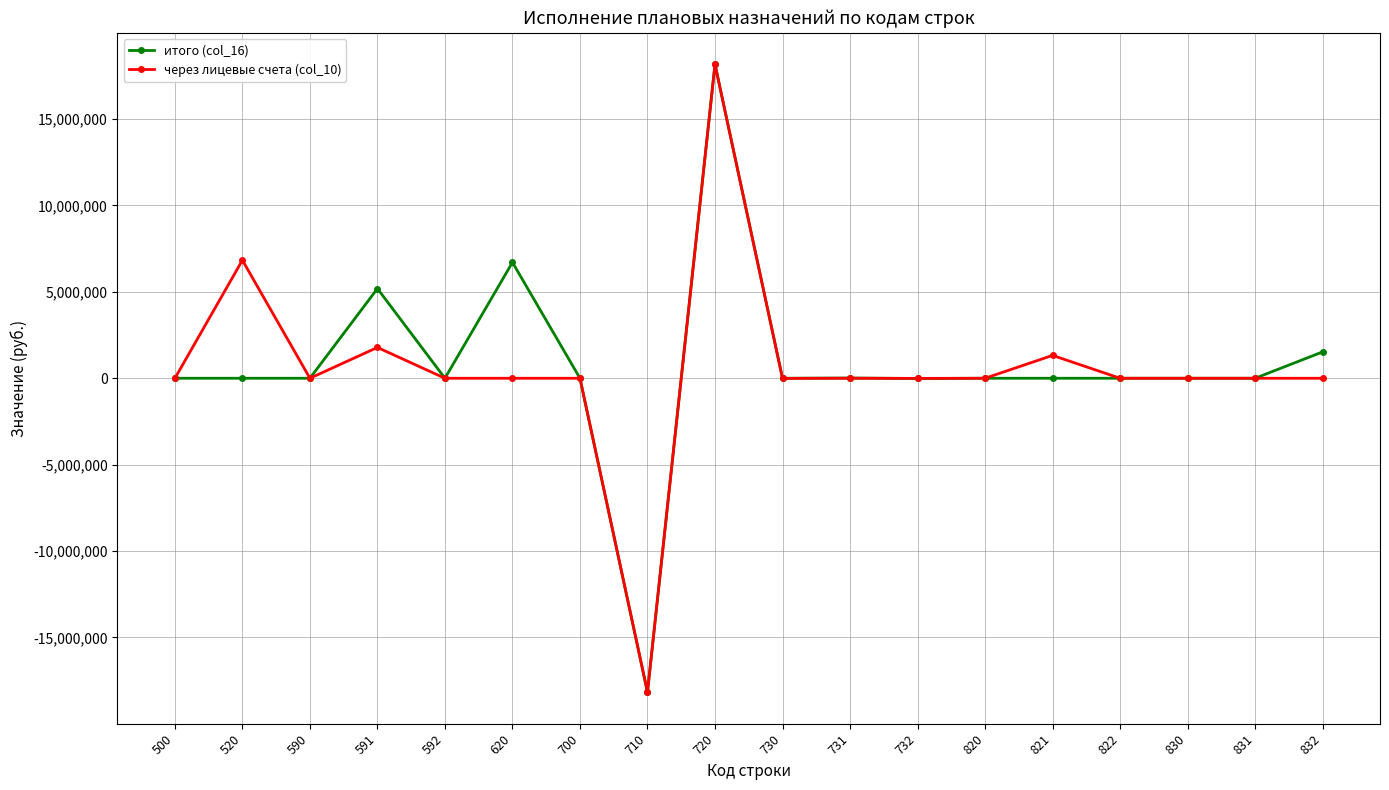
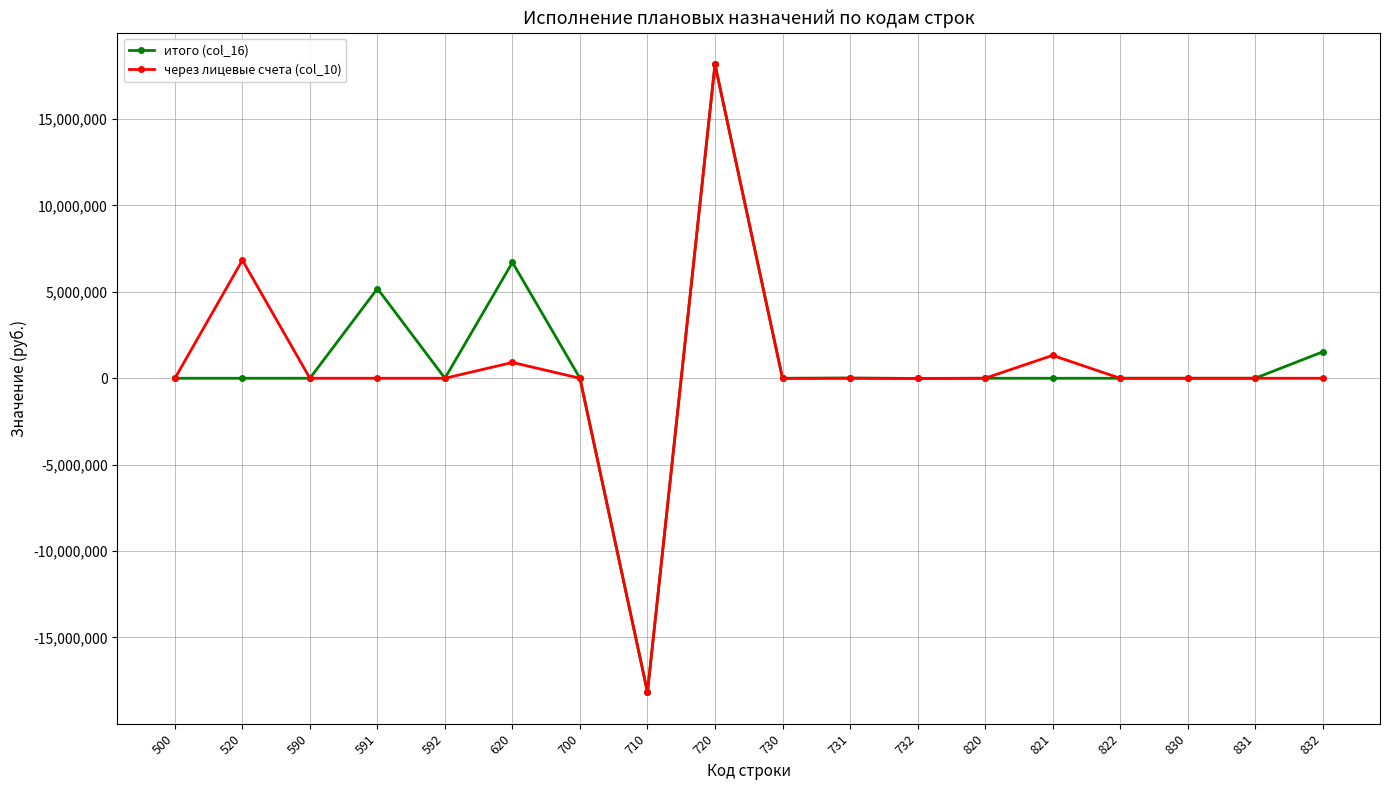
  {
    "итого (col_16)": {
      "520": "0",
      "591": "5,200,000",
      "620": "6,700,000",
      "821": "0",
      "832": "1,500,000"
    },
    "через лицевые счета (col_10)": {
      "520": "6,800,000",
-     "591": "1,800,000",
-     "620": "0",
+     "591": "0",
+     "620": "900,000",
      "821": "1,300,000",
      "832": "0"
    }
  }
